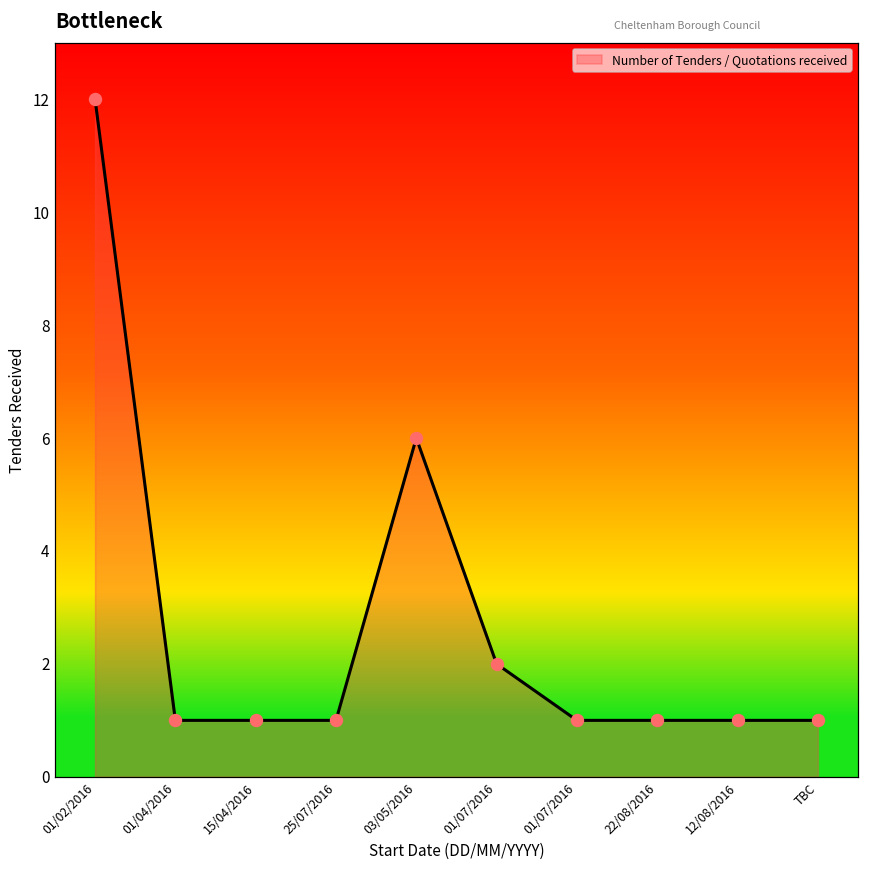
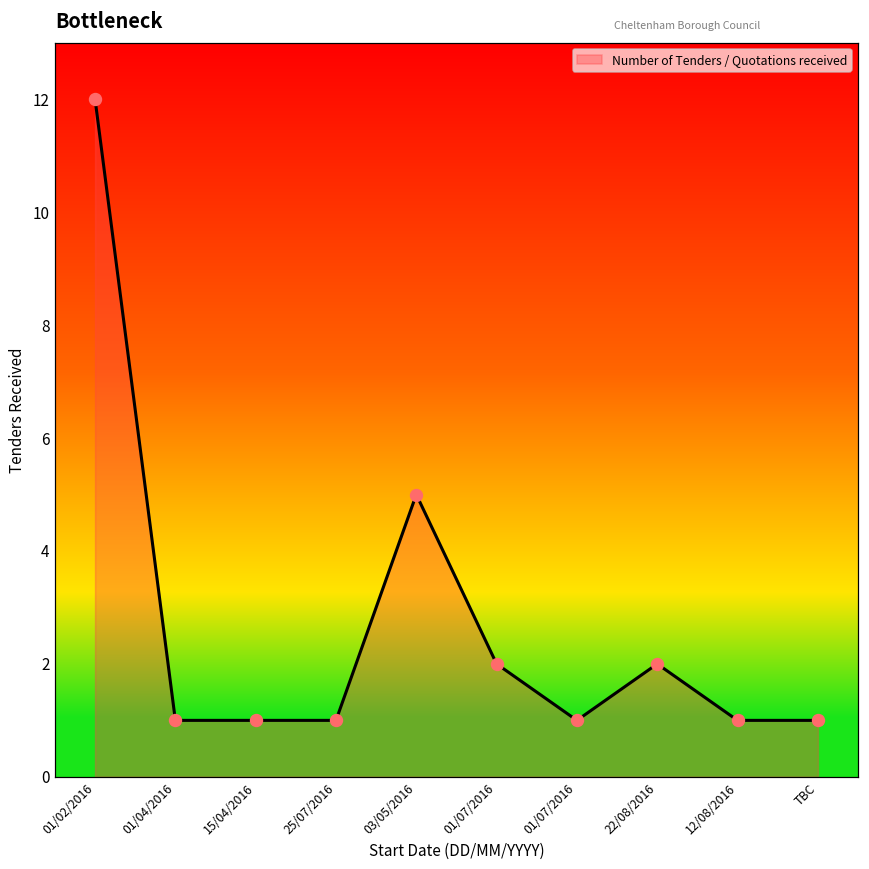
  {
    "01/02/2016": 12,
    "01/04/2016": 1,
    "15/04/2016": 1,
    "25/07/2016": 1,
-   "03/05/2016": 6,
-   "22/08/2016": 1,
+   "03/05/2016": 5,
+   "22/08/2016": 2,
    "12/08/2016": 1,
    "TBC": 1
  }
